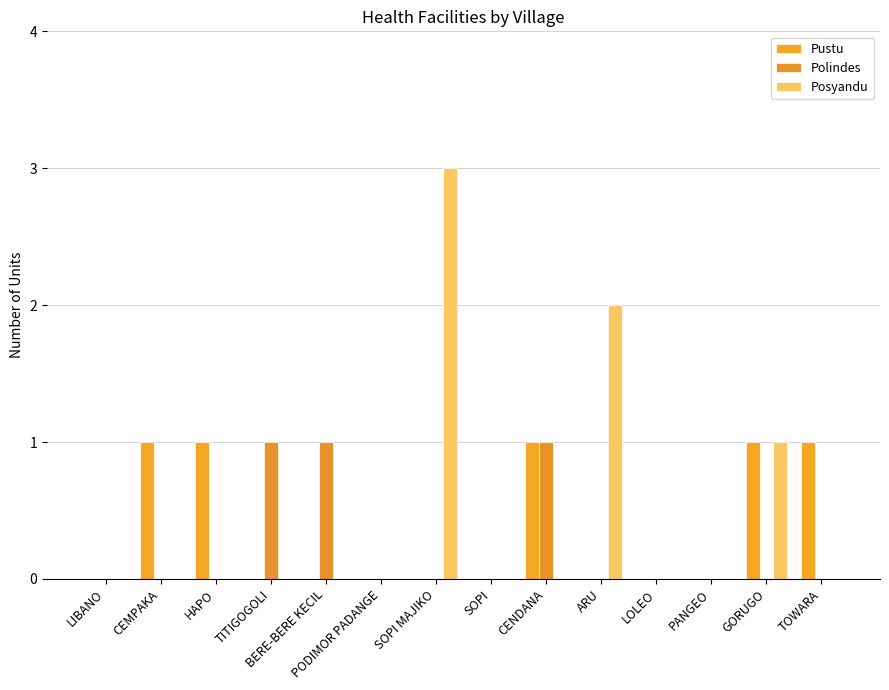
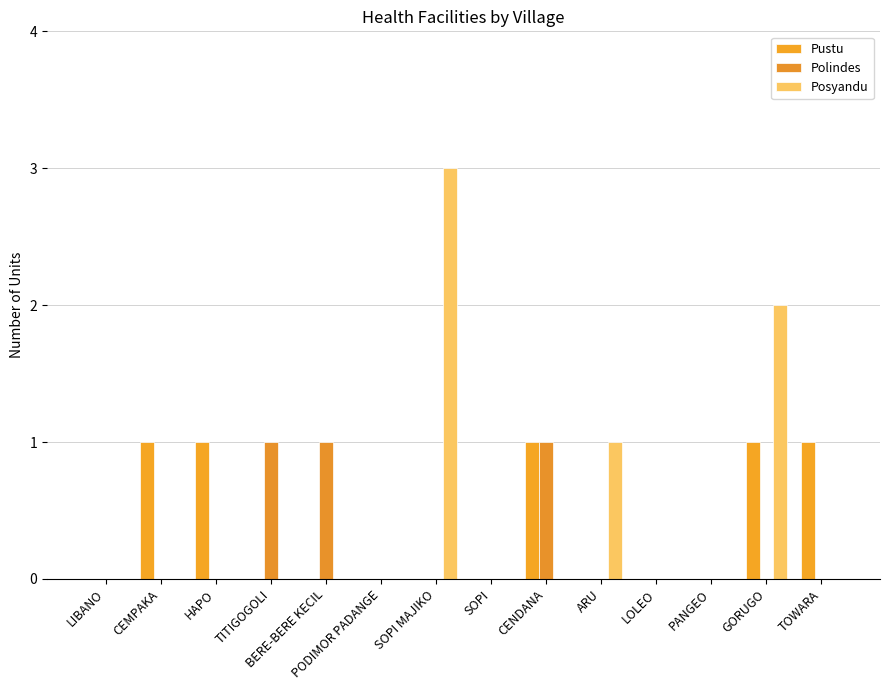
  {
    "Posyandu": {
      "LIBANO": 0,
      "CEMPAKA": 0,
      "HAPO": 0,
      "TITIGOGOLI": 0,
      "BERE-BERE KECIL": 0,
      "PODIMOR PADANGE": 0,
      "SOPI MAJIKO": 3,
      "SOPI": 0,
      "CENDANA": 0,
-     "ARU": 2,
+     "ARU": 1,
      "LOLEO": 0,
      "PANGEO": 0,
-     "GORUGO": 1,
+     "GORUGO": 2,
      "TOWARA": 0
    }
  }
